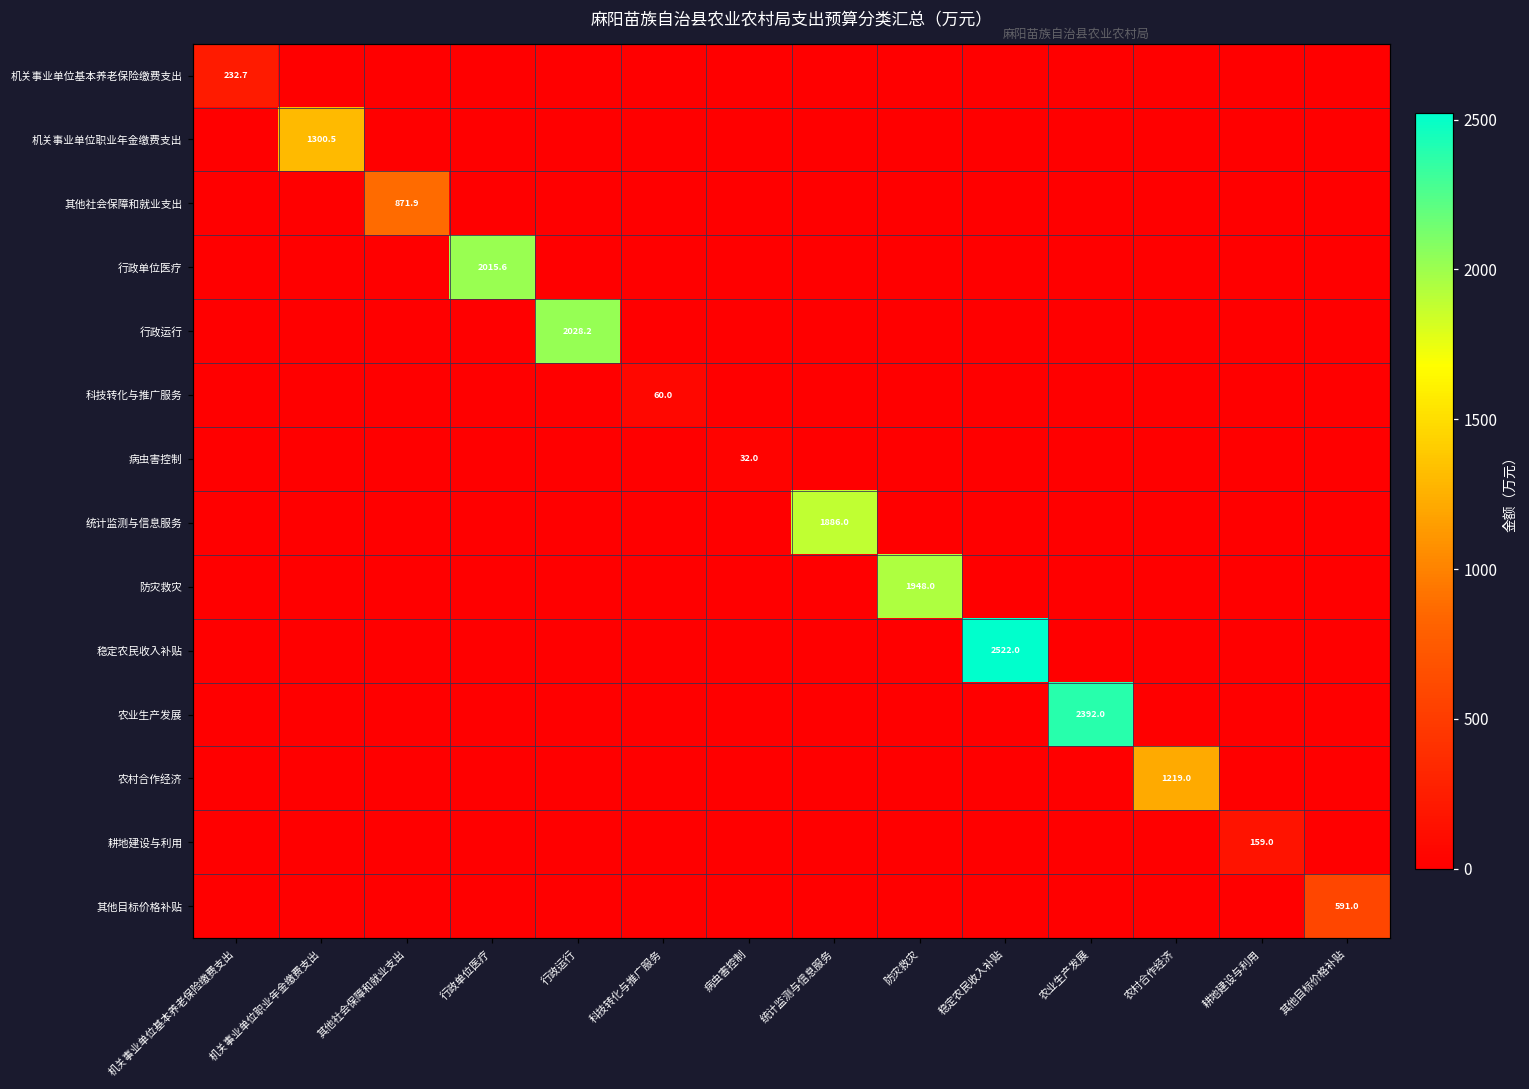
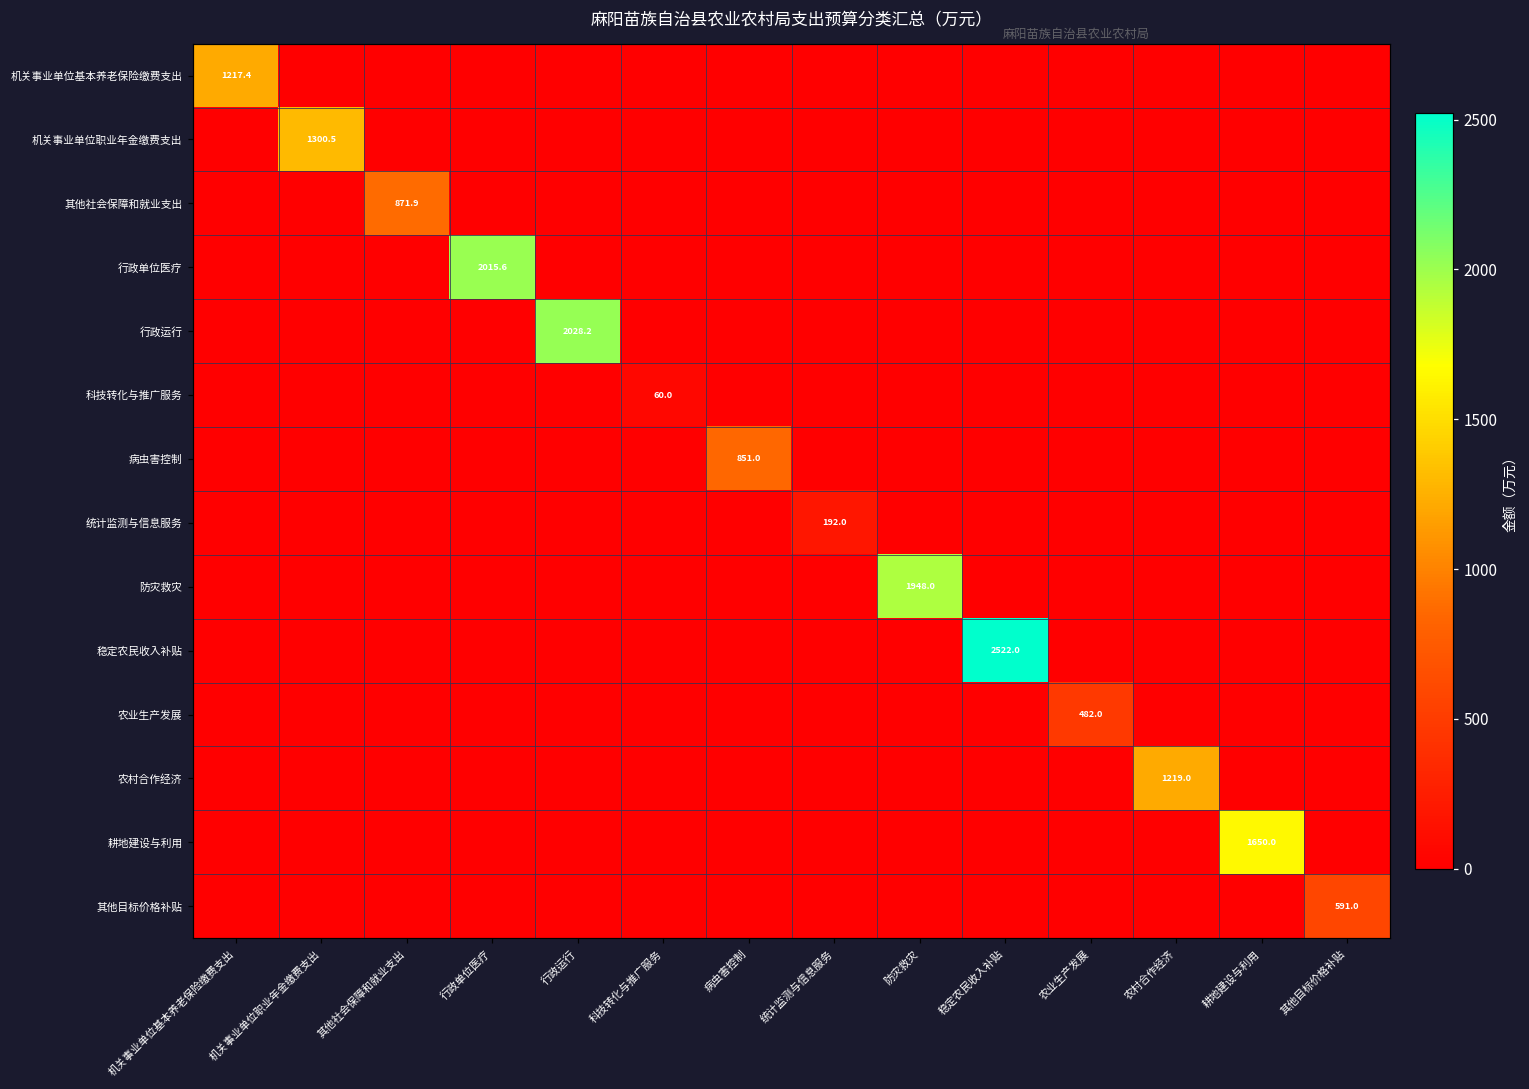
  {
    "机关事业单位基本养老保险缴费支出": {
-     "机关事业单位基本养老保险缴费支出": 232.7
+     "机关事业单位基本养老保险缴费支出": 1217.4
    },
    "机关事业单位职业年金缴费支出": {
      "机关事业单位职业年金缴费支出": 1300.5
    },
    "其他社会保障和就业支出": {
      "其他社会保障和就业支出": 871.9
    },
    "行政单位医疗": {
      "行政单位医疗": 2015.6
    },
    "行政运行": {
      "行政运行": 2028.2
    },
    "科技转化与推广服务": {
      "科技转化与推广服务": 60.0
    },
    "病虫害控制": {
-     "病虫害控制": 32.0
+     "病虫害控制": 851.0
    },
    "统计监测与信息服务": {
-     "统计监测与信息服务": 1886.0
+     "统计监测与信息服务": 192.0
    },
    "防灾救灾": {
      "防灾救灾": 1948.0
    },
    "稳定农民收入补贴": {
      "稳定农民收入补贴": 2522.0
    },
    "农业生产发展": {
-     "农业生产发展": 2392.0
+     "农业生产发展": 482.0
    },
    "农村合作经济": {
      "农村合作经济": 1219.0
    },
    "耕地建设与利用": {
-     "耕地建设与利用": 159.0
+     "耕地建设与利用": 1650.0
    },
    "其他目标价格补贴": {
      "其他目标价格补贴": 591.0
    }
  }
